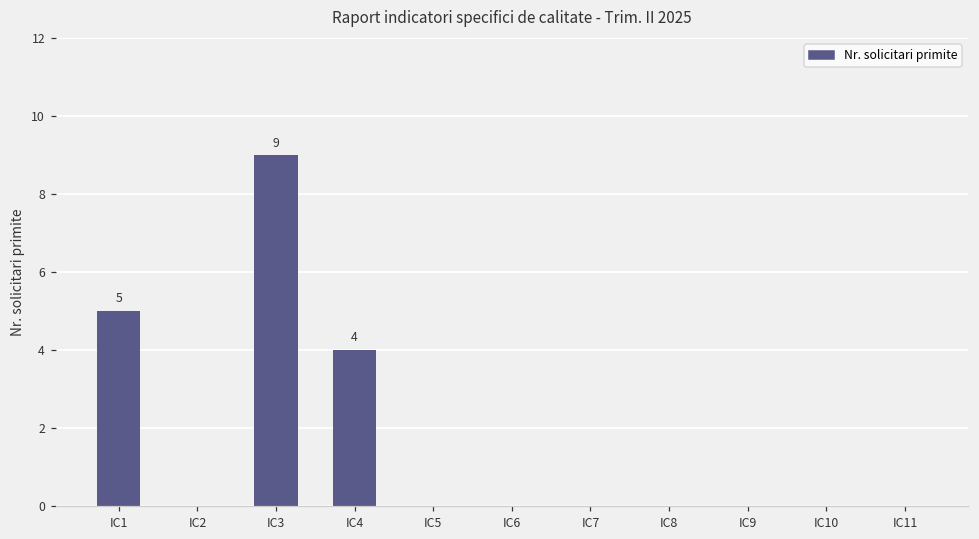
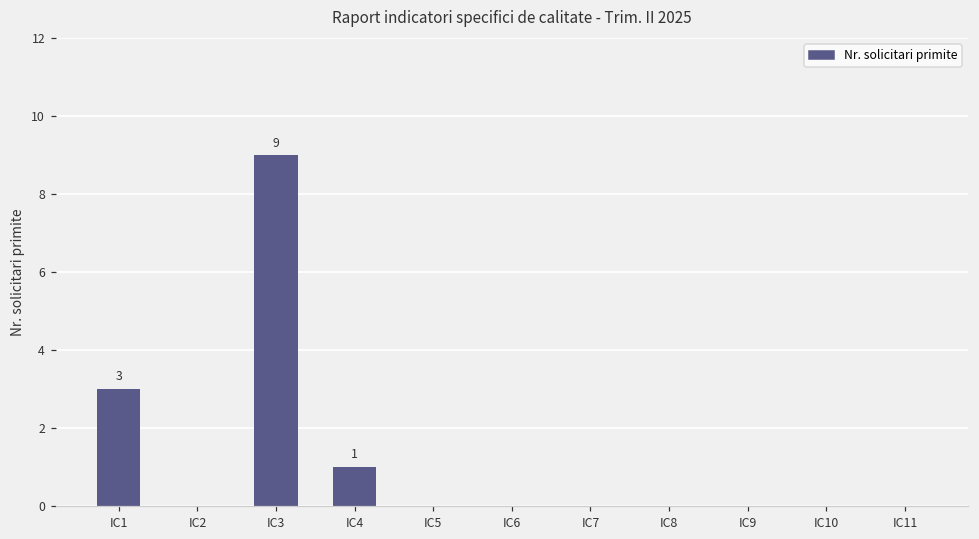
  {
-   "IC1": 5,
+   "IC1": 3,
    "IC3": 9,
-   "IC4": 4
+   "IC4": 1
  }
